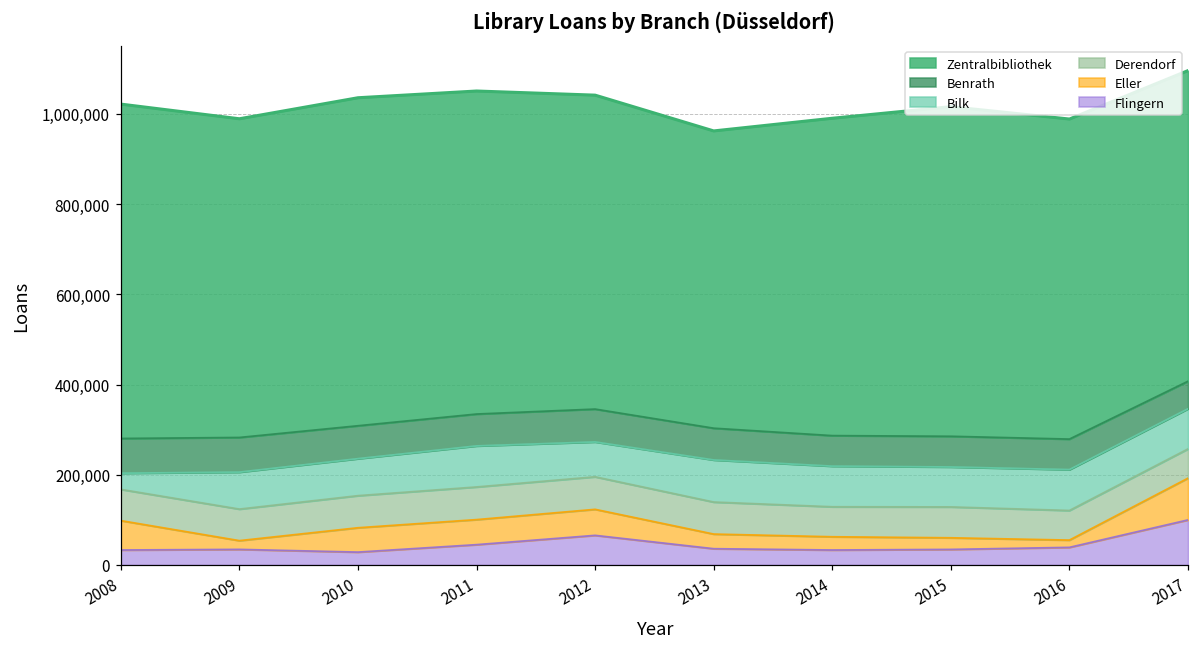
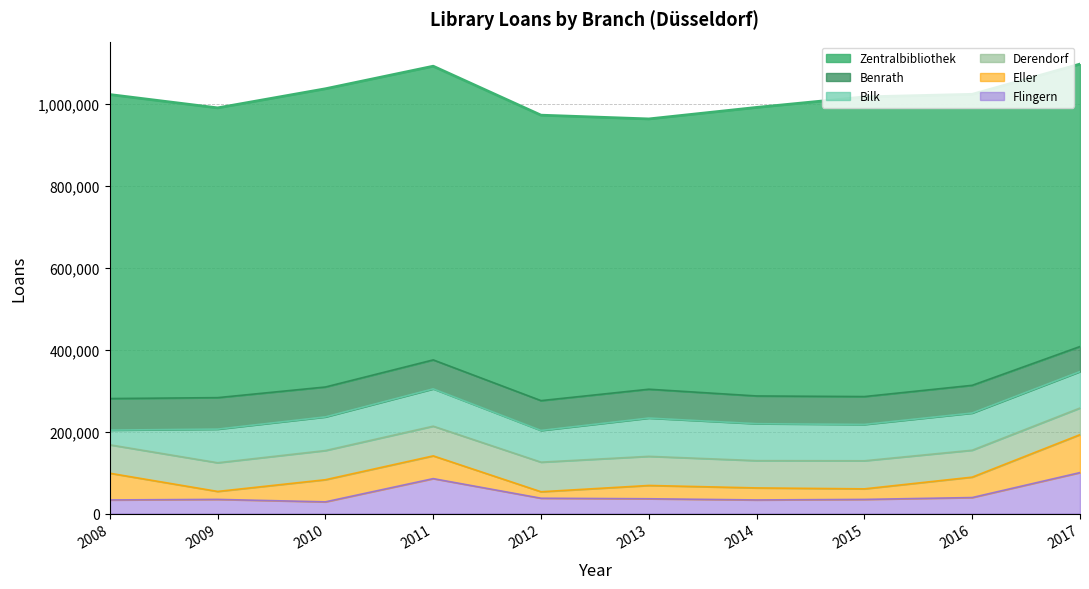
  {
    "Flingern": {
      "2008": "30,000",
      "2009": "30,000",
      "2010": "30,000",
-     "2011": "50,000",
-     "2012": "70,000",
+     "2011": "90,000",
+     "2012": "40,000",
      "2013": "40,000",
      "2014": "30,000",
      "2015": "30,000",
      "2016": "40,000",
      "2017": "100,000"
    },
    "Eller": {
      "2008": "70,000",
      "2009": "20,000",
      "2010": "50,000",
      "2011": "60,000",
-     "2012": "60,000",
+     "2012": "20,000",
      "2013": "30,000",
      "2014": "30,000",
      "2015": "30,000",
-     "2016": "20,000",
+     "2016": "50,000",
      "2017": "90,000"
    }
  }
